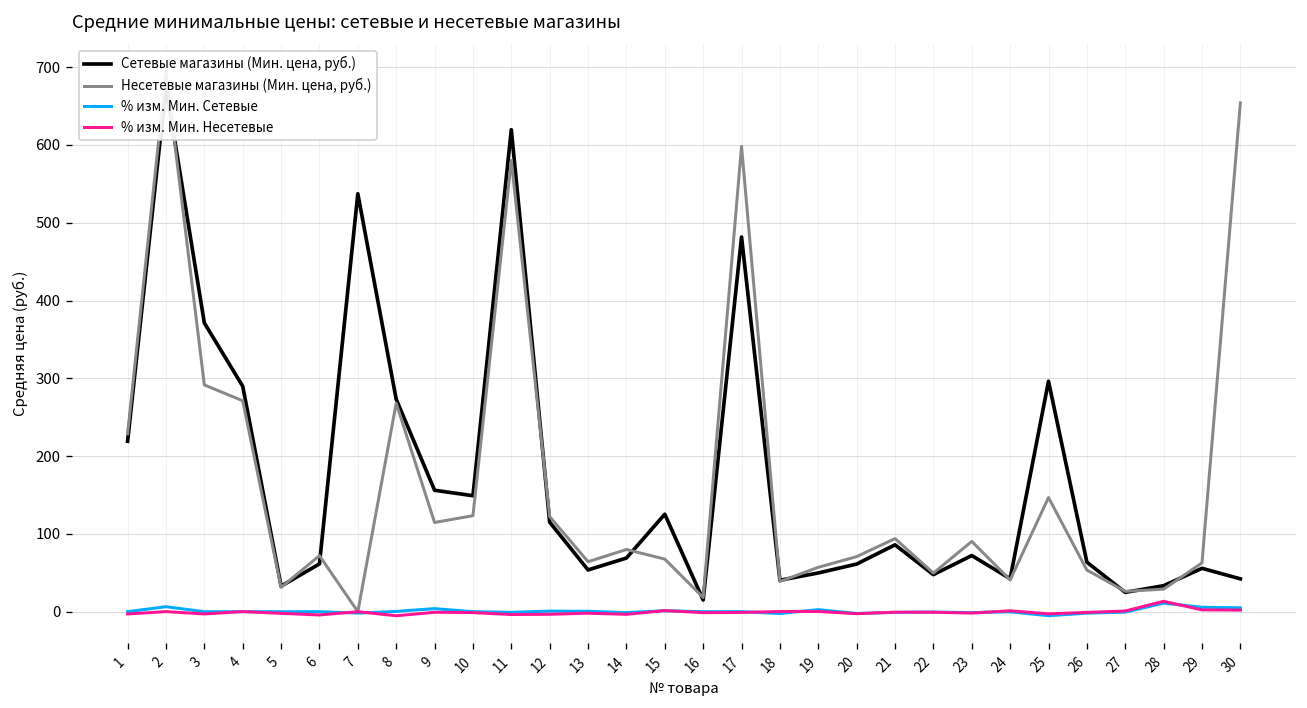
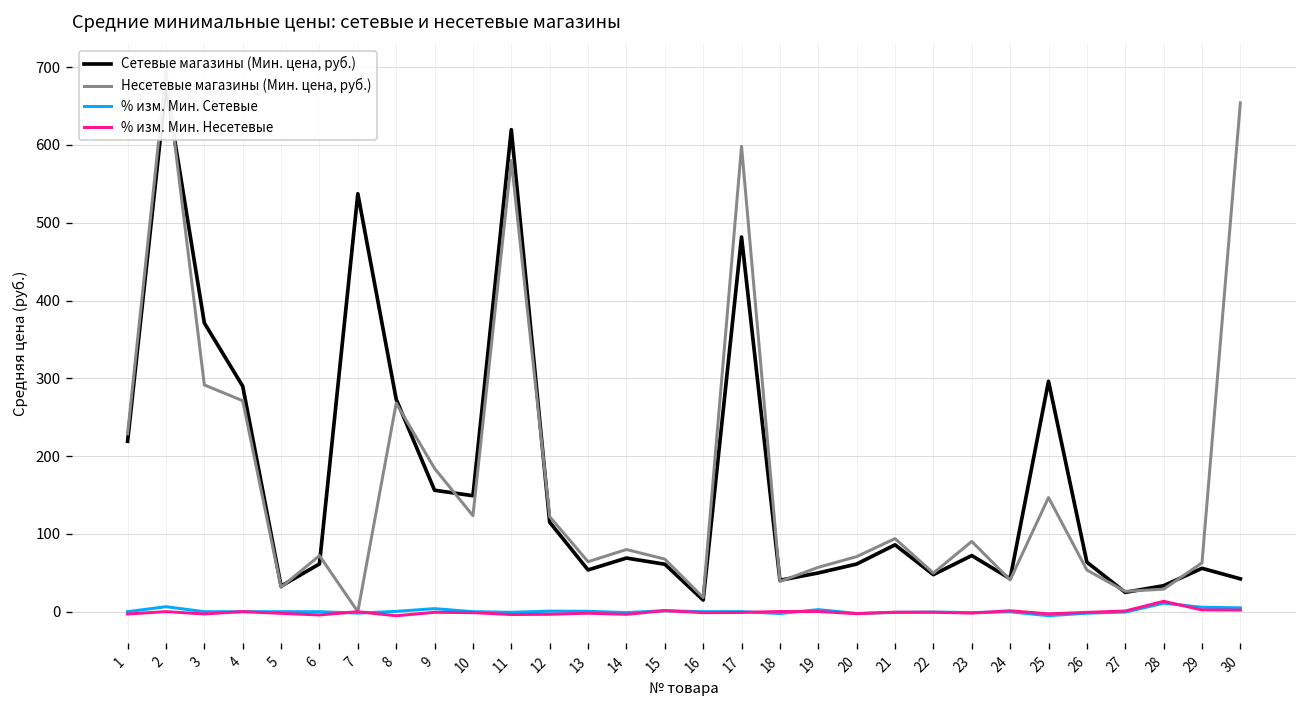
  {
    "Сетевые магазины (Мин. цена, руб.)": {
      "1": 220,
      "3": 370,
      "4": 290,
      "6": 60,
      "7": 540,
      "8": 270,
      "9": 160,
      "10": 150,
      "11": 620,
      "12": 120,
      "13": 50,
      "14": 70,
-     "15": 130,
+     "15": 60,
      "17": 480,
      "19": 50,
      "20": 60,
      "21": 90,
      "23": 70,
      "25": 300,
      "26": 60,
      "28": 30,
      "29": 60,
      "30": 40
    },
    "Несетевые магазины (Мин. цена, руб.)": {
      "1": 230,
      "3": 290,
      "4": 270,
      "6": 70,
      "8": 270,
-     "9": 110,
+     "9": 180,
      "10": 120,
      "11": 580,
      "12": 120,
      "13": 60,
      "14": 80,
      "15": 70,
      "17": 600,
      "19": 60,
      "20": 70,
      "21": 90,
      "23": 90,
      "25": 150,
      "26": 50,
      "28": 30,
      "29": 60,
      "30": 650
    },
    "% изм. Мин. Сетевые": {
      "2": 10,
      "6": 0,
      "8": 0,
      "9": 0,
      "12": 0
    },
    "% изм. Мин. Несетевые": {
      "2": 0,
      "6": 0,
      "8": -10,
      "9": 0,
      "12": 0
    }
  }
